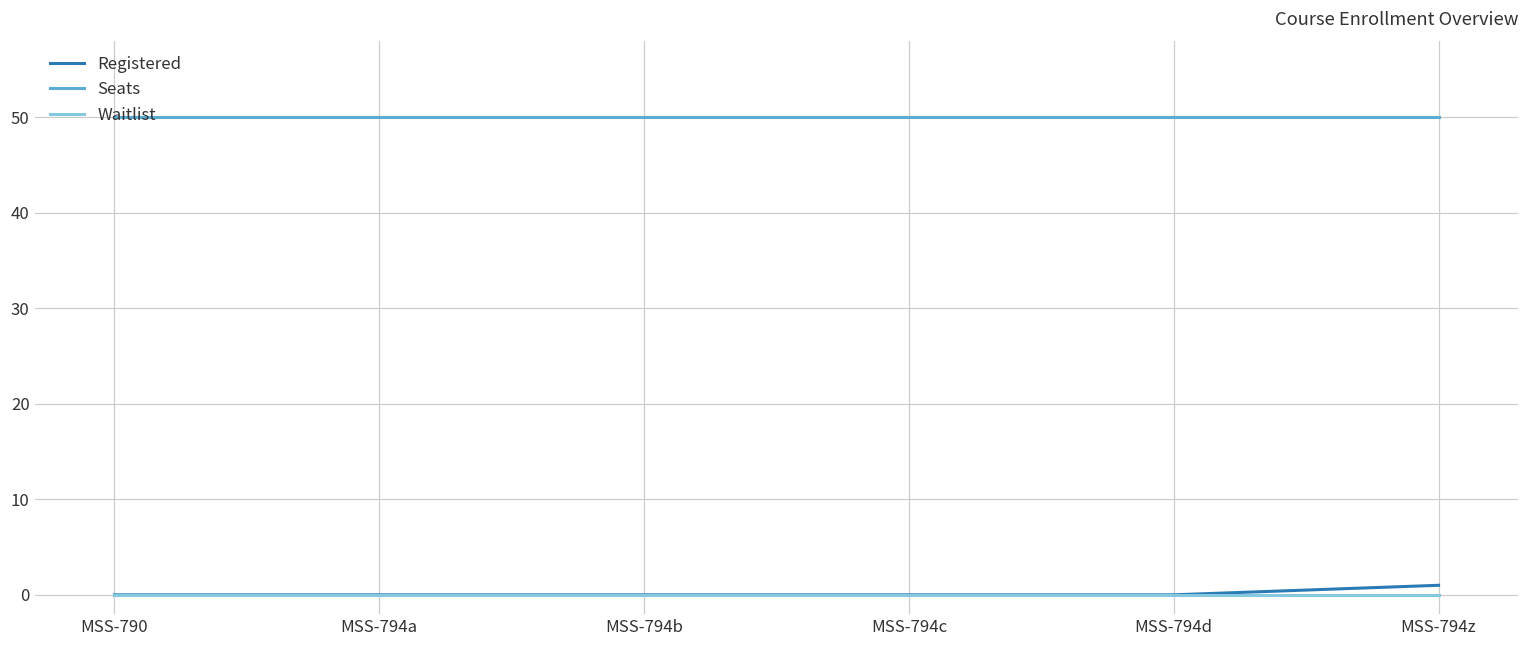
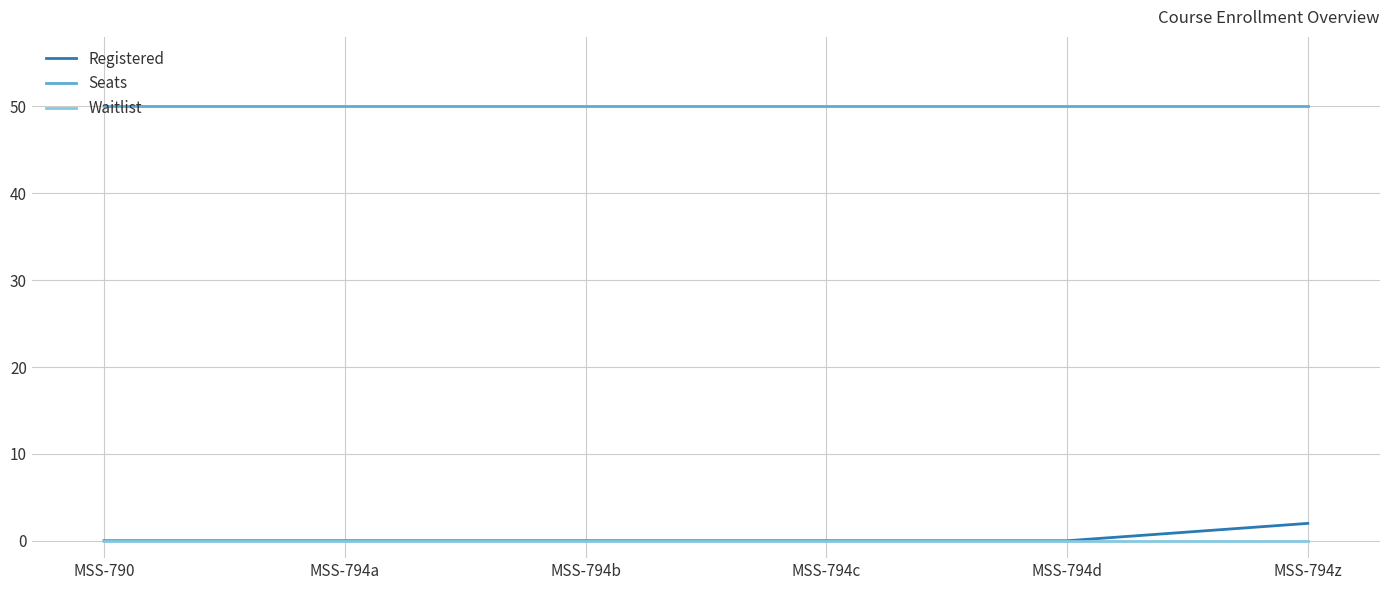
  {
    "Registered": {
-     "MSS-794z": 1
+     "MSS-794z": 2
    }
  }
